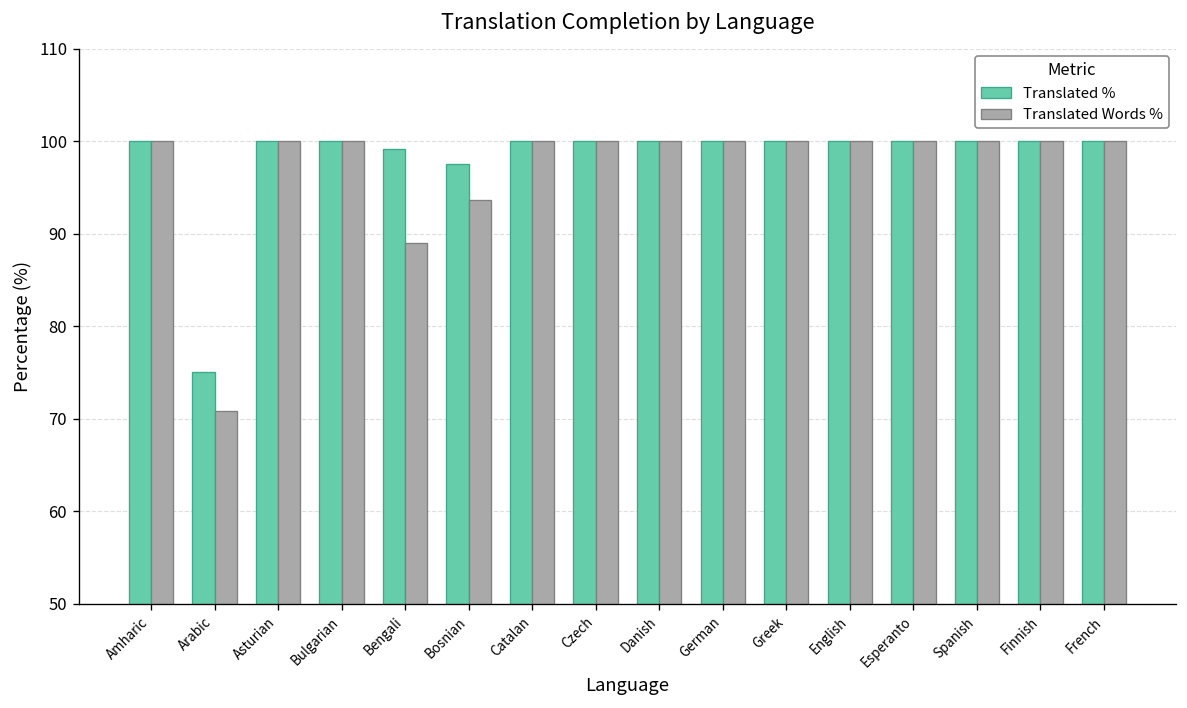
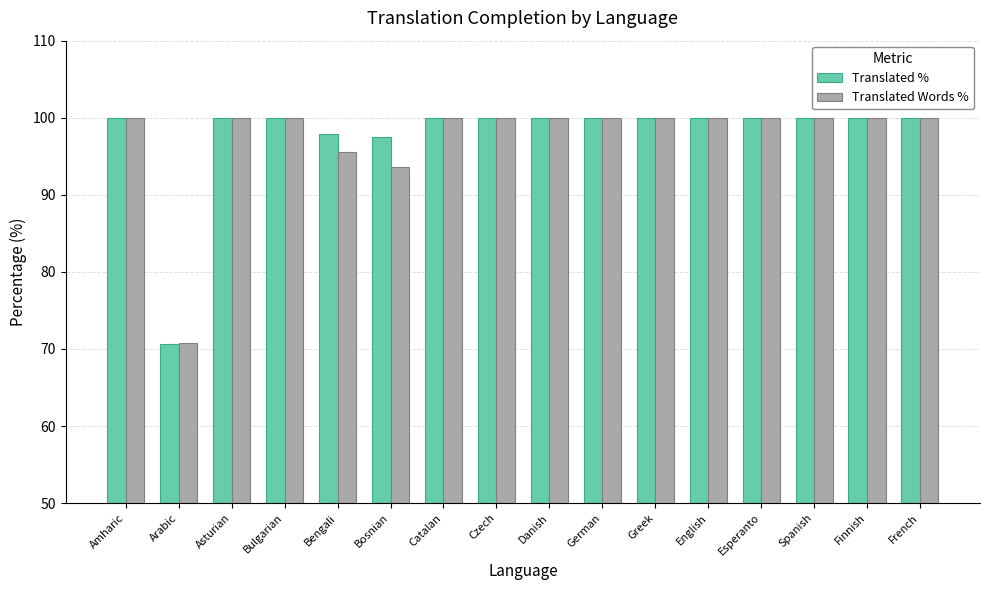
  {
    "Translated %": {
      "Amharic": 100,
-     "Arabic": 75,
+     "Arabic": 71,
      "Asturian": 100,
      "Bulgarian": 100,
-     "Bengali": 99,
+     "Bengali": 98,
      "Bosnian": 98,
      "Catalan": 100,
      "Czech": 100,
      "Danish": 100,
      "German": 100,
      "Greek": 100,
      "English": 100,
      "Esperanto": 100,
      "Spanish": 100,
      "Finnish": 100,
      "French": 100
    },
    "Translated Words %": {
      "Amharic": 100,
      "Arabic": 71,
      "Asturian": 100,
      "Bulgarian": 100,
-     "Bengali": 89,
+     "Bengali": 96,
      "Bosnian": 94,
      "Catalan": 100,
      "Czech": 100,
      "Danish": 100,
      "German": 100,
      "Greek": 100,
      "English": 100,
      "Esperanto": 100,
      "Spanish": 100,
      "Finnish": 100,
      "French": 100
    }
  }
